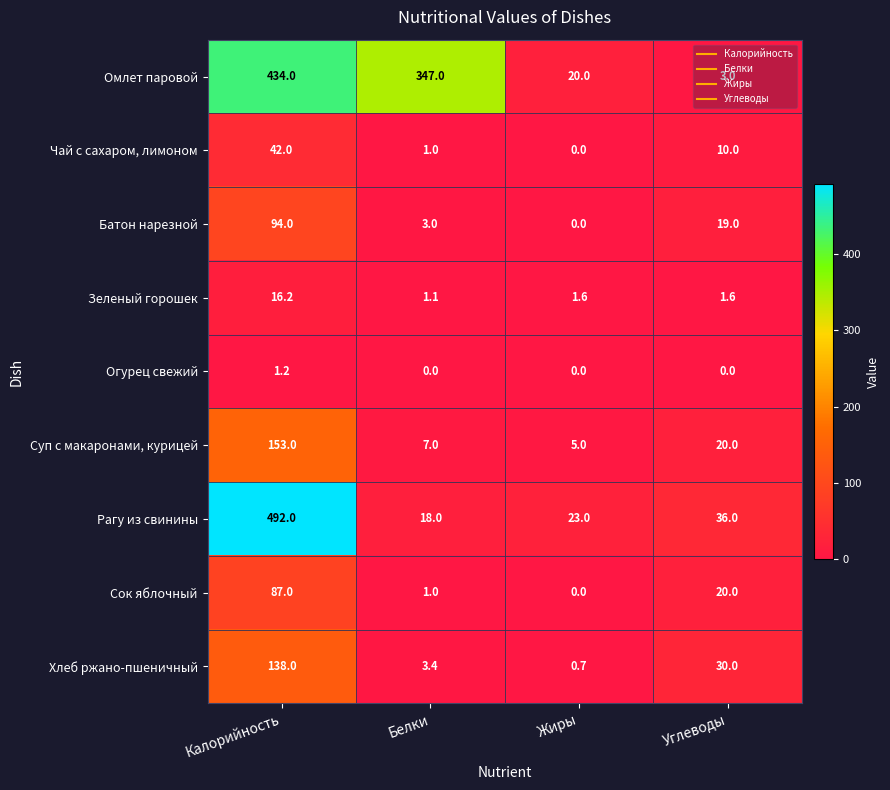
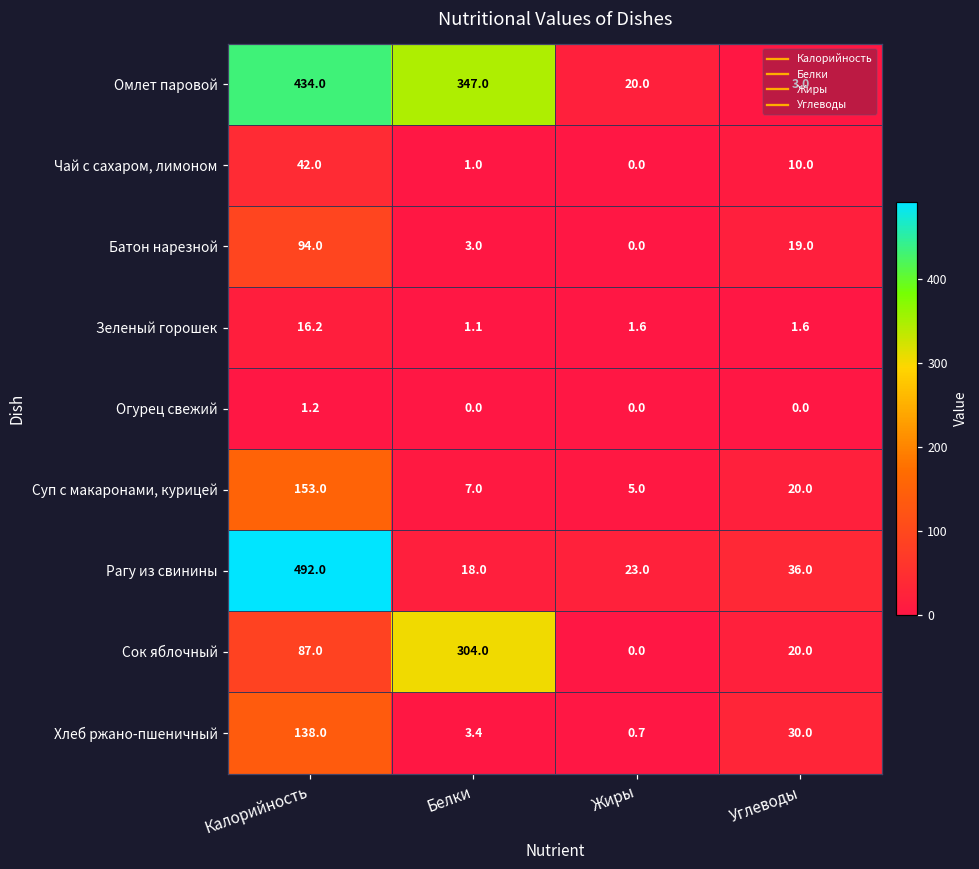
  {
    "Омлет паровой": {
      "Калорийность": 434.0,
      "Белки": 347.0,
      "Жиры": 20.0
    },
    "Чай с сахаром, лимоном": {
      "Калорийность": 42.0,
      "Белки": 1.0,
      "Жиры": 0.0,
      "Углеводы": 10.0
    },
    "Батон нарезной": {
      "Калорийность": 94.0,
      "Белки": 3.0,
      "Жиры": 0.0,
      "Углеводы": 19.0
    },
    "Зеленый горошек": {
      "Калорийность": 16.2,
      "Белки": 1.1,
      "Жиры": 1.6,
      "Углеводы": 1.6
    },
    "Огурец свежий": {
      "Калорийность": 1.2,
      "Белки": 0.0,
      "Жиры": 0.0,
      "Углеводы": 0.0
    },
    "Суп с макаронами, курицей": {
      "Калорийность": 153.0,
      "Белки": 7.0,
      "Жиры": 5.0,
      "Углеводы": 20.0
    },
    "Рагу из свинины": {
      "Калорийность": 492.0,
      "Белки": 18.0,
      "Жиры": 23.0,
      "Углеводы": 36.0
    },
    "Сок яблочный": {
      "Калорийность": 87.0,
-     "Белки": 1.0,
+     "Белки": 304.0,
      "Жиры": 0.0,
      "Углеводы": 20.0
    },
    "Хлеб ржано-пшеничный": {
      "Калорийность": 138.0,
      "Белки": 3.4,
      "Жиры": 0.7,
      "Углеводы": 30.0
    }
  }
